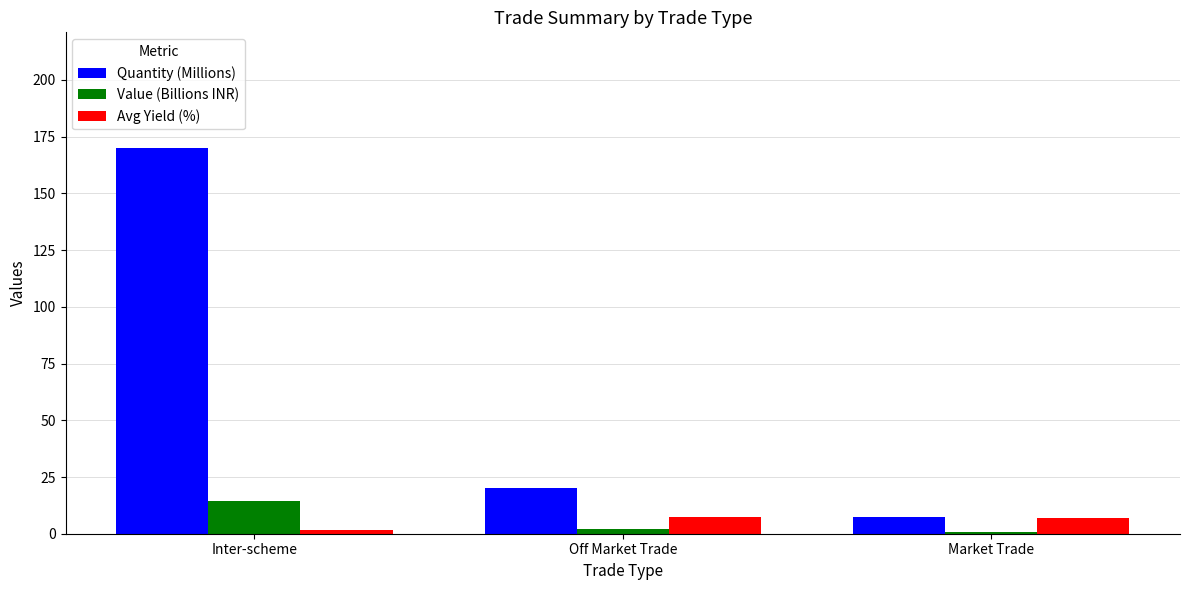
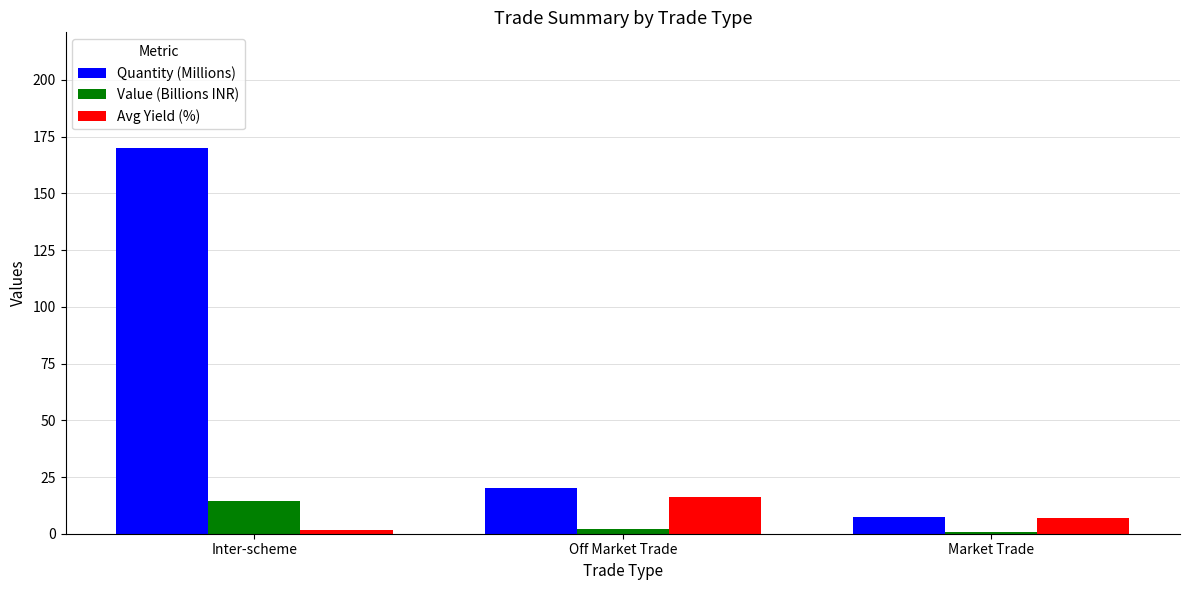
  {
    "Quantity (Millions)": {
      "Inter-scheme": 170,
      "Off Market Trade": 20,
      "Market Trade": 8
    },
    "Value (Billions INR)": {
      "Inter-scheme": 14,
      "Off Market Trade": 2
    },
    "Avg Yield (%)": {
      "Inter-scheme": 2,
-     "Off Market Trade": 8,
+     "Off Market Trade": 16,
      "Market Trade": 7
    }
  }
